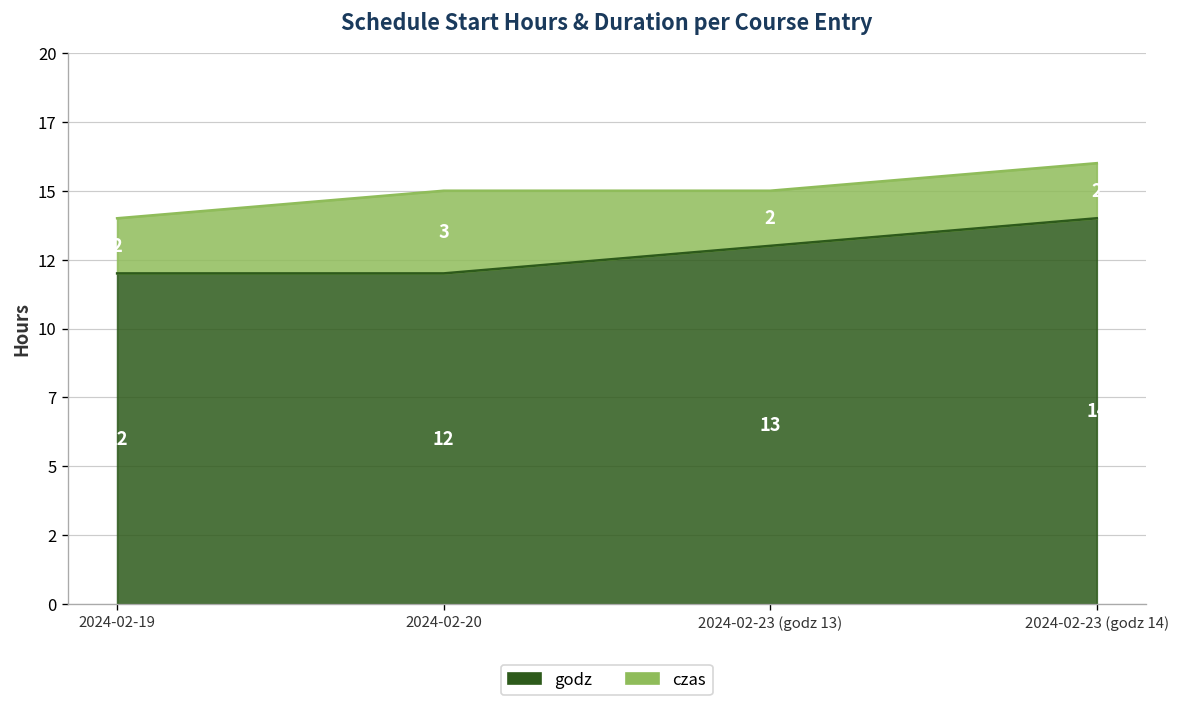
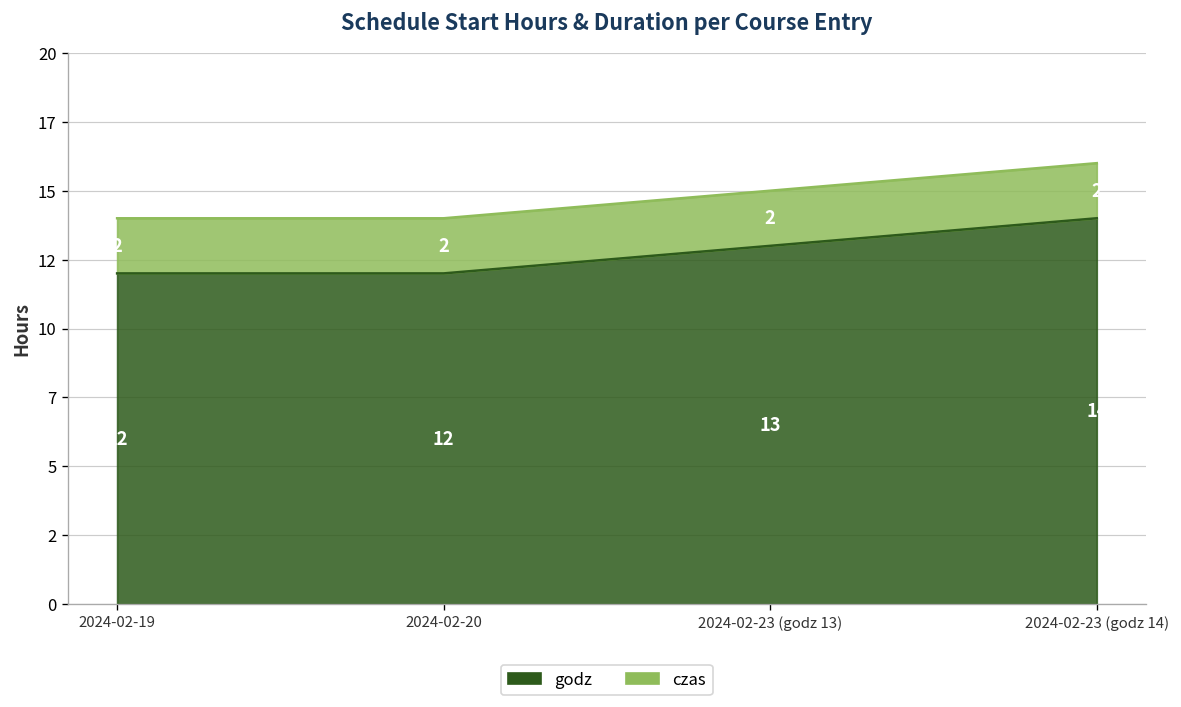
  {
    "czas": {
-     "2024-02-20": 3,
+     "2024-02-20": 2,
      "2024-02-23 (godz 13)": 2,
      "2024-02-23 (godz 14)": 2
    }
  }
